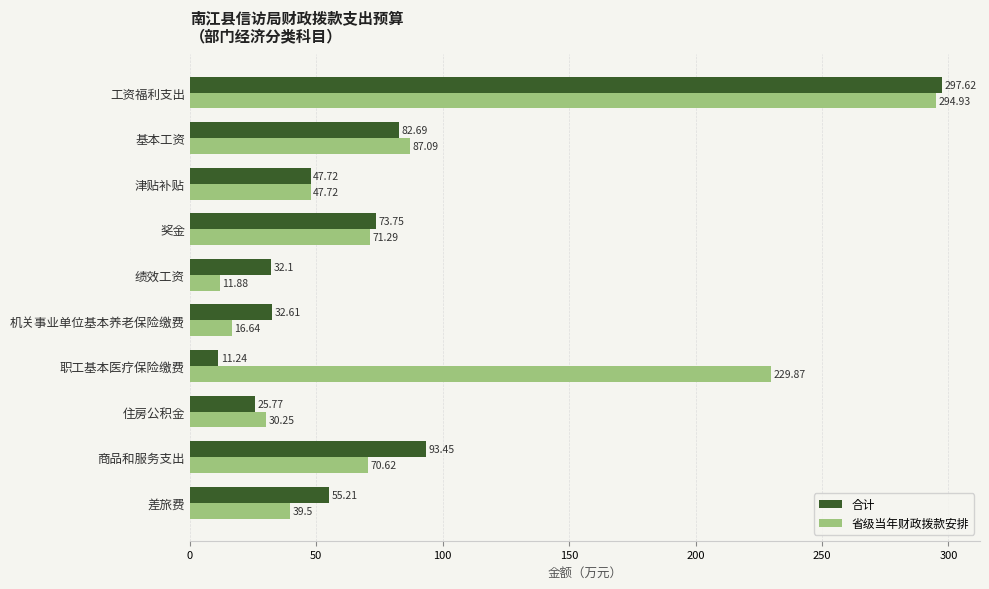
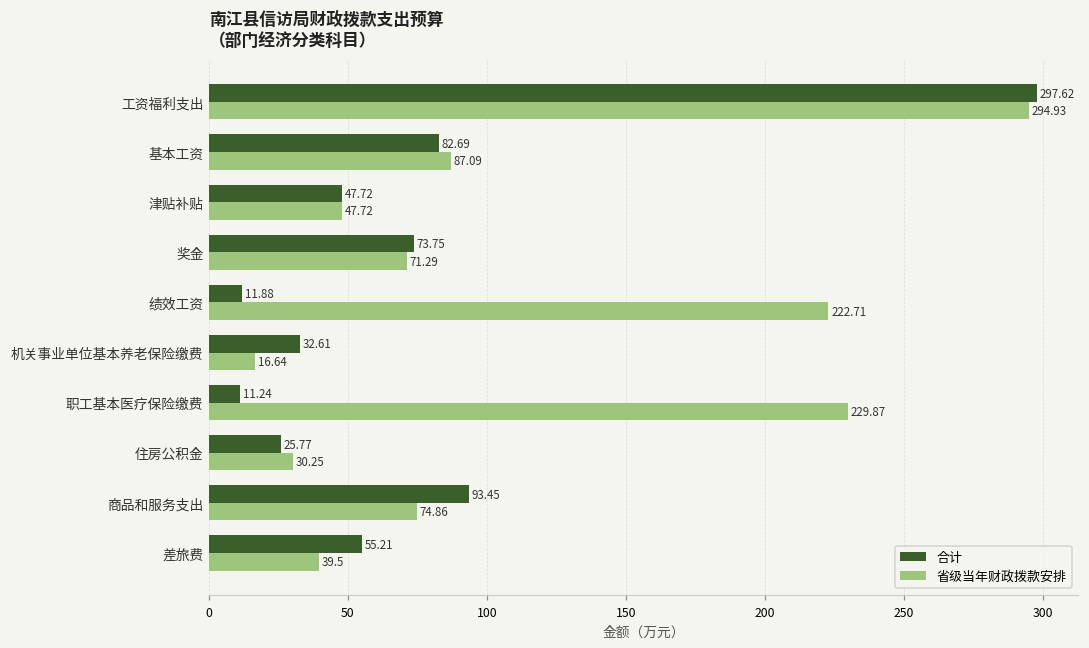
  {
    "合计": {
      "工资福利支出": 297.62,
      "基本工资": 82.69,
      "津贴补贴": 47.72,
      "奖金": 73.75,
-     "绩效工资": 32.1,
+     "绩效工资": 11.88,
      "机关事业单位基本养老保险缴费": 32.61,
      "职工基本医疗保险缴费": 11.24,
      "住房公积金": 25.77,
      "商品和服务支出": 93.45,
      "差旅费": 55.21
    },
    "省级当年财政拨款安排": {
      "工资福利支出": 294.93,
      "基本工资": 87.09,
      "津贴补贴": 47.72,
      "奖金": 71.29,
-     "绩效工资": 11.88,
+     "绩效工资": 222.71,
      "机关事业单位基本养老保险缴费": 16.64,
      "职工基本医疗保险缴费": 229.87,
      "住房公积金": 30.25,
-     "商品和服务支出": 70.62,
+     "商品和服务支出": 74.86,
      "差旅费": 39.5
    }
  }
